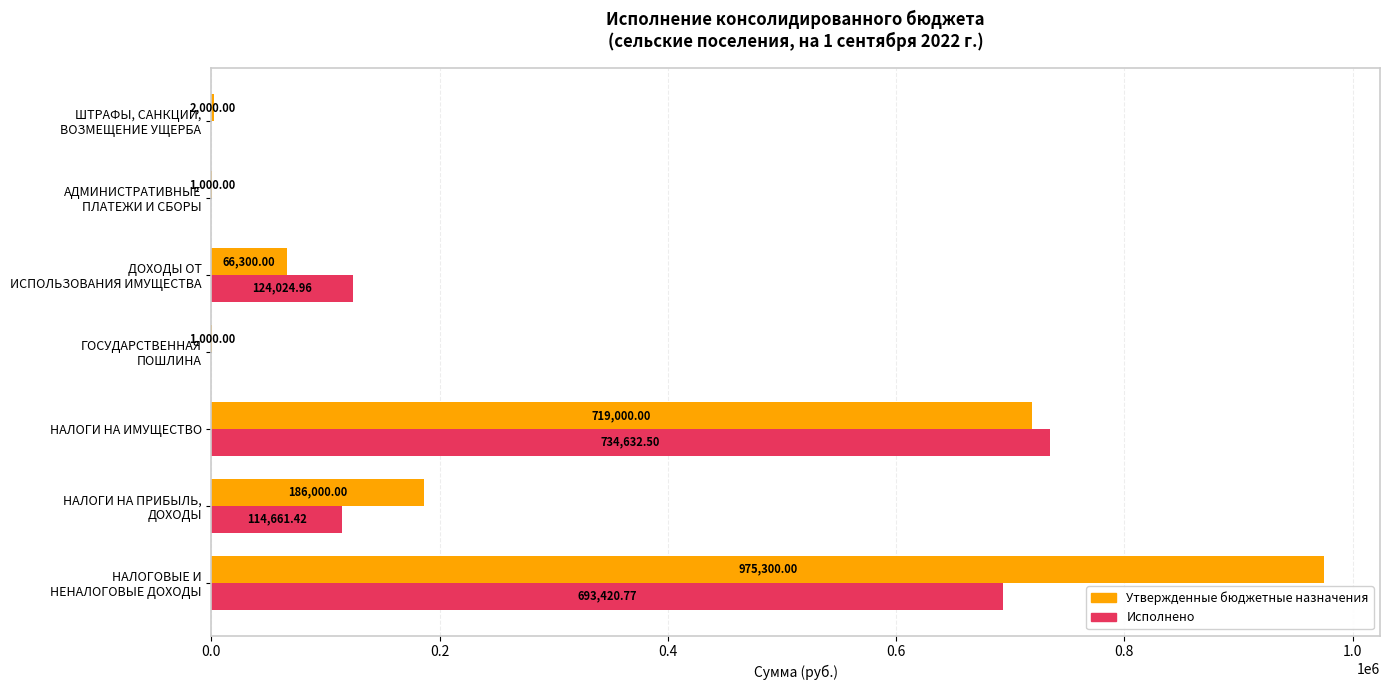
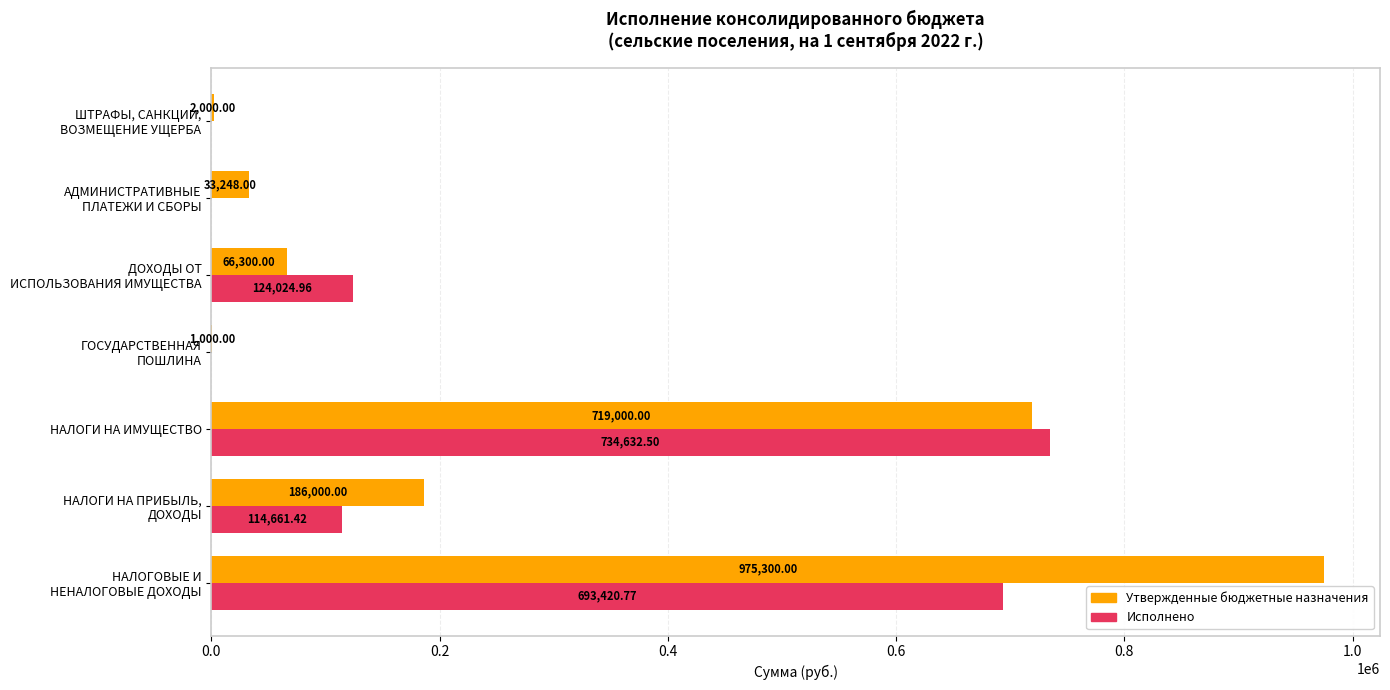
  {
    "Утвержденные бюджетные назначения": {
      "ШТРАФЫ, САНКЦИИ, ВОЗМЕЩЕНИЕ УЩЕРБА": "2,000.00",
-     "АДМИНИСТРАТИВНЫЕ ПЛАТЕЖИ И СБОРЫ": "1,000.00",
+     "АДМИНИСТРАТИВНЫЕ ПЛАТЕЖИ И СБОРЫ": "33,248.00",
      "ДОХОДЫ ОТ ИСПОЛЬЗОВАНИЯ ИМУЩЕСТВА": "66,300.00",
      "ГОСУДАРСТВЕННАЯ ПОШЛИНА": "1,000.00",
      "НАЛОГИ НА ИМУЩЕСТВО": "719,000.00",
      "НАЛОГИ НА ПРИБЫЛЬ, ДОХОДЫ": "186,000.00",
      "НАЛОГОВЫЕ И НЕНАЛОГОВЫЕ ДОХОДЫ": "975,300.00"
    },
    "Исполнено": {
      "ДОХОДЫ ОТ ИСПОЛЬЗОВАНИЯ ИМУЩЕСТВА": "124,024.96",
      "НАЛОГИ НА ИМУЩЕСТВО": "734,632.50",
      "НАЛОГИ НА ПРИБЫЛЬ, ДОХОДЫ": "114,661.42",
      "НАЛОГОВЫЕ И НЕНАЛОГОВЫЕ ДОХОДЫ": "693,420.77"
    }
  }
